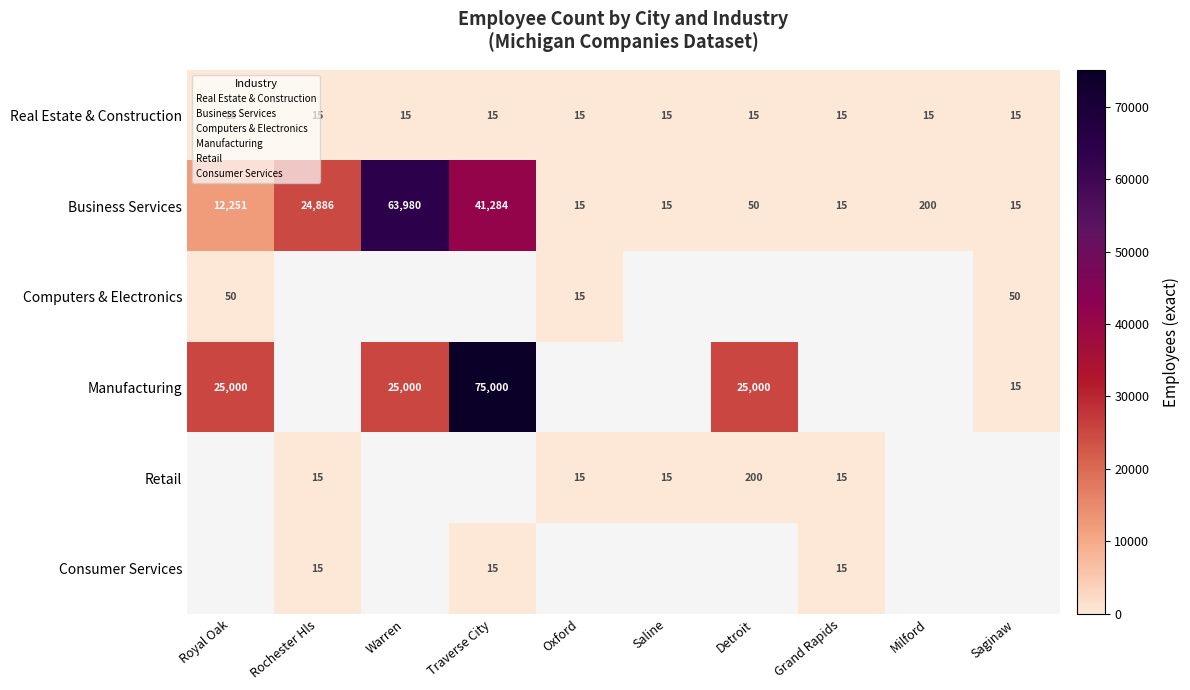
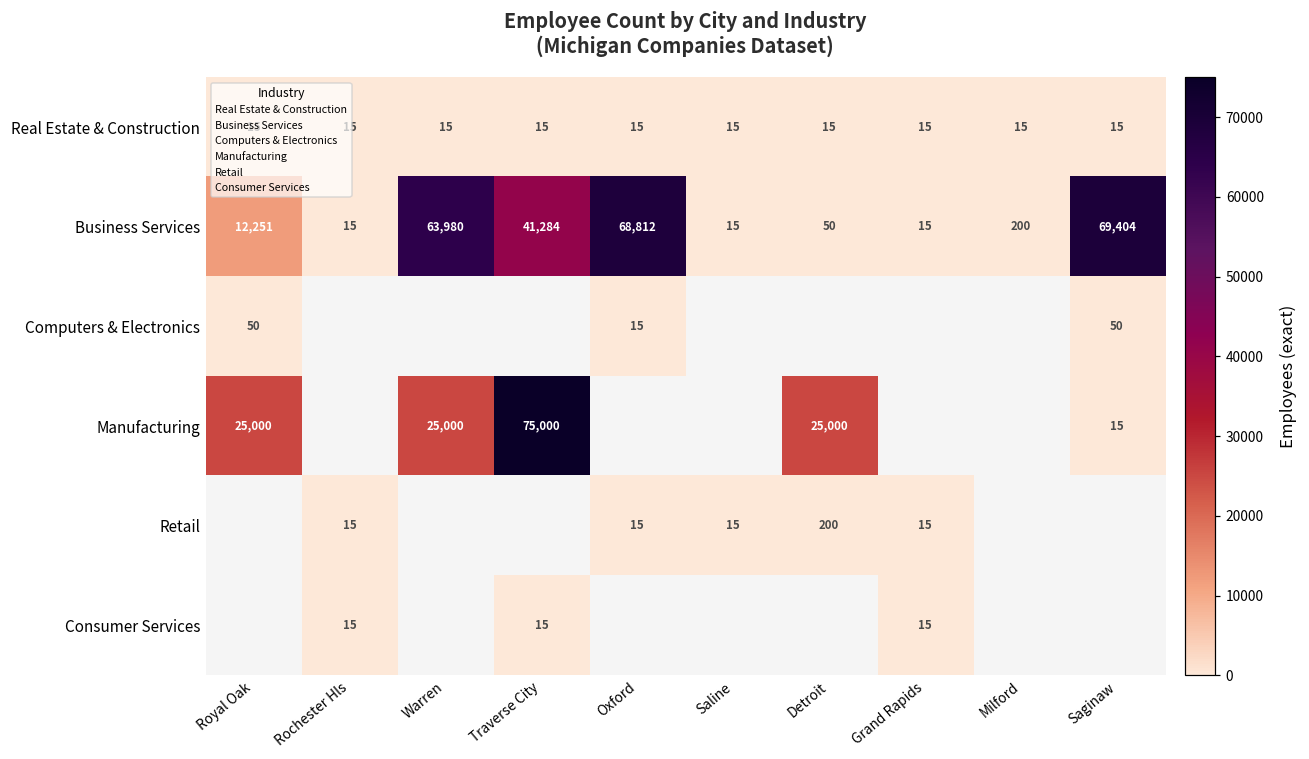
  {
    "Real Estate & Construction": {
      "Warren": "15",
      "Traverse City": "15",
      "Oxford": "15",
      "Saline": "15",
      "Detroit": "15",
      "Grand Rapids": "15",
      "Milford": "15",
      "Saginaw": "15"
    },
    "Business Services": {
      "Royal Oak": "12,251",
-     "Rochester Hls": "24,886",
+     "Rochester Hls": "15",
      "Warren": "63,980",
      "Traverse City": "41,284",
-     "Oxford": "15",
+     "Oxford": "68,812",
      "Saline": "15",
      "Detroit": "50",
      "Grand Rapids": "15",
      "Milford": "200",
-     "Saginaw": "15"
+     "Saginaw": "69,404"
    },
    "Computers & Electronics": {
      "Royal Oak": "50",
      "Oxford": "15",
      "Saginaw": "50"
    },
    "Manufacturing": {
      "Royal Oak": "25,000",
      "Warren": "25,000",
      "Traverse City": "75,000",
      "Detroit": "25,000",
      "Saginaw": "15"
    },
    "Retail": {
      "Rochester Hls": "15",
      "Oxford": "15",
      "Saline": "15",
      "Detroit": "200",
      "Grand Rapids": "15"
    },
    "Consumer Services": {
      "Rochester Hls": "15",
      "Traverse City": "15",
      "Grand Rapids": "15"
    }
  }
